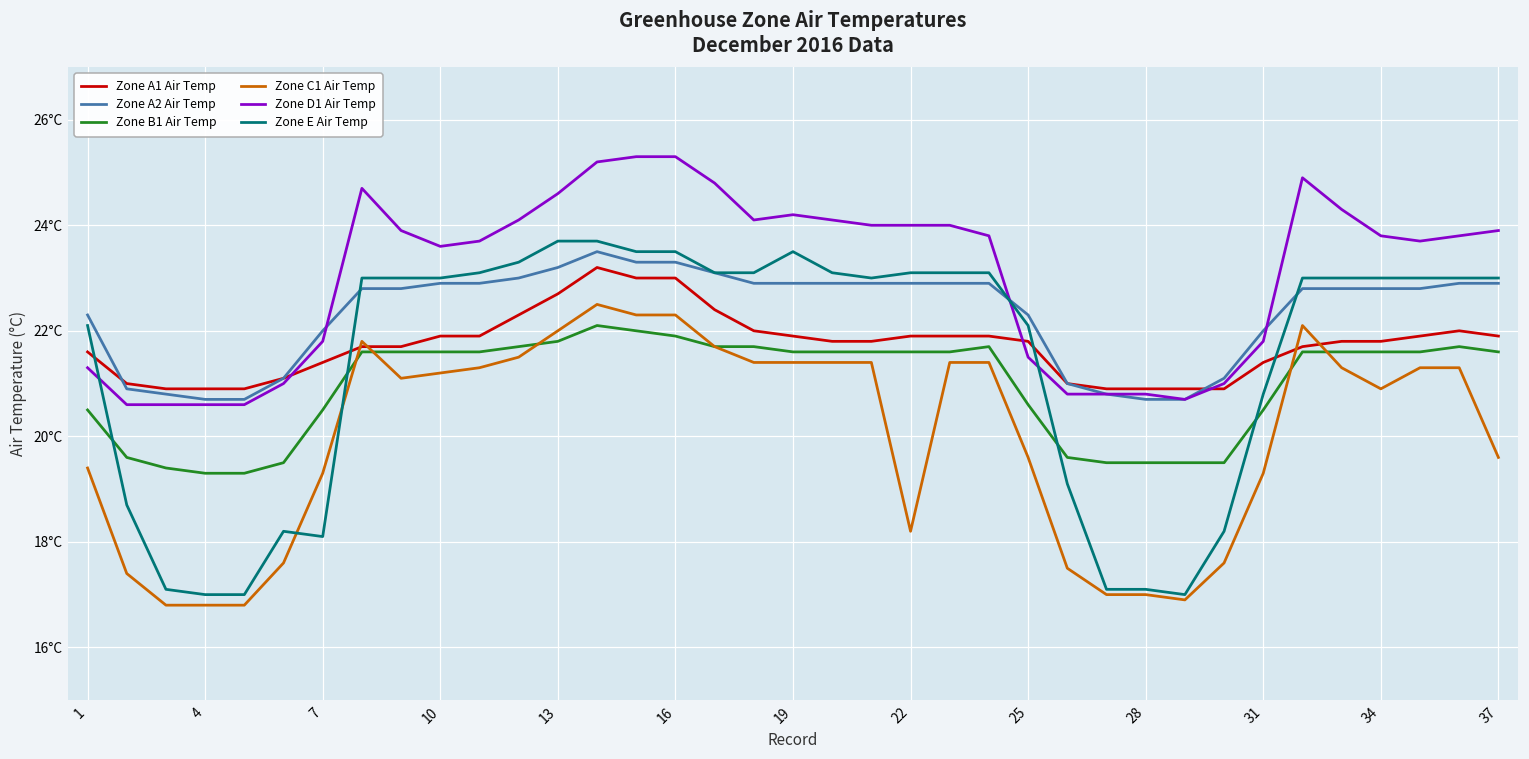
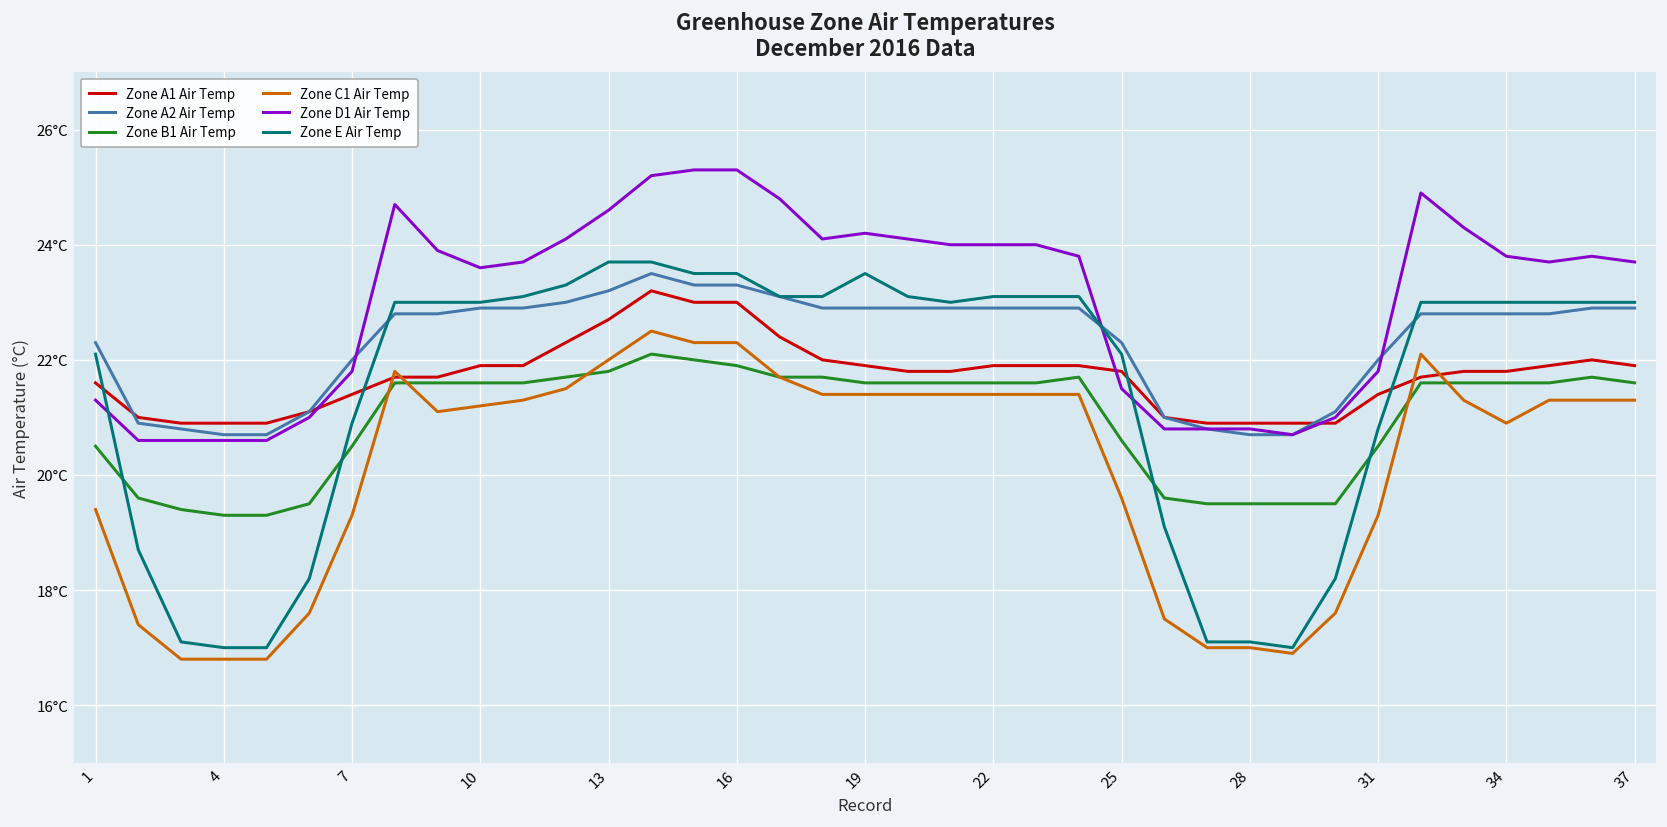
  {
    "Zone A1 Air Temp": {
      "1": "21.6°C",
      "4": "20.9°C",
      "7": "21.4°C",
      "10": "21.9°C",
      "13": "22.7°C",
      "16": "23.0°C",
      "19": "21.9°C",
      "22": "21.9°C",
      "25": "21.8°C",
      "28": "20.9°C",
      "31": "21.4°C",
      "34": "21.8°C",
      "37": "21.9°C"
    },
    "Zone A2 Air Temp": {
      "1": "22.3°C",
      "4": "20.7°C",
      "7": "22.0°C",
      "10": "22.9°C",
      "13": "23.2°C",
      "16": "23.3°C",
      "19": "22.9°C",
      "22": "22.9°C",
      "25": "22.3°C",
      "28": "20.7°C",
      "31": "22.0°C",
      "34": "22.8°C",
      "37": "22.9°C"
    },
    "Zone B1 Air Temp": {
      "1": "20.5°C",
      "4": "19.3°C",
      "7": "20.5°C",
      "10": "21.6°C",
      "13": "21.8°C",
      "16": "21.9°C",
      "19": "21.6°C",
      "22": "21.6°C",
      "25": "20.6°C",
      "28": "19.5°C",
      "31": "20.5°C",
      "34": "21.6°C",
      "37": "21.6°C"
    },
    "Zone C1 Air Temp": {
      "1": "19.4°C",
      "4": "16.8°C",
      "7": "19.3°C",
      "10": "21.2°C",
      "13": "22.0°C",
      "16": "22.3°C",
      "19": "21.4°C",
-     "22": "18.2°C",
+     "22": "21.4°C",
      "25": "19.6°C",
      "28": "17.0°C",
      "31": "19.3°C",
      "34": "20.9°C",
-     "37": "19.6°C"
+     "37": "21.3°C"
    },
    "Zone D1 Air Temp": {
      "1": "21.3°C",
      "4": "20.6°C",
      "7": "21.8°C",
      "10": "23.6°C",
      "13": "24.6°C",
      "16": "25.3°C",
      "19": "24.2°C",
      "22": "24.0°C",
      "25": "21.5°C",
      "28": "20.8°C",
      "31": "21.8°C",
      "34": "23.8°C",
-     "37": "23.9°C"
+     "37": "23.7°C"
    },
    "Zone E Air Temp": {
      "1": "22.1°C",
      "4": "17.0°C",
-     "7": "18.1°C",
+     "7": "20.9°C",
      "10": "23.0°C",
      "13": "23.7°C",
      "16": "23.5°C",
      "19": "23.5°C",
      "22": "23.1°C",
      "25": "22.1°C",
      "28": "17.1°C",
      "31": "20.8°C",
      "34": "23.0°C",
      "37": "23.0°C"
    }
  }
